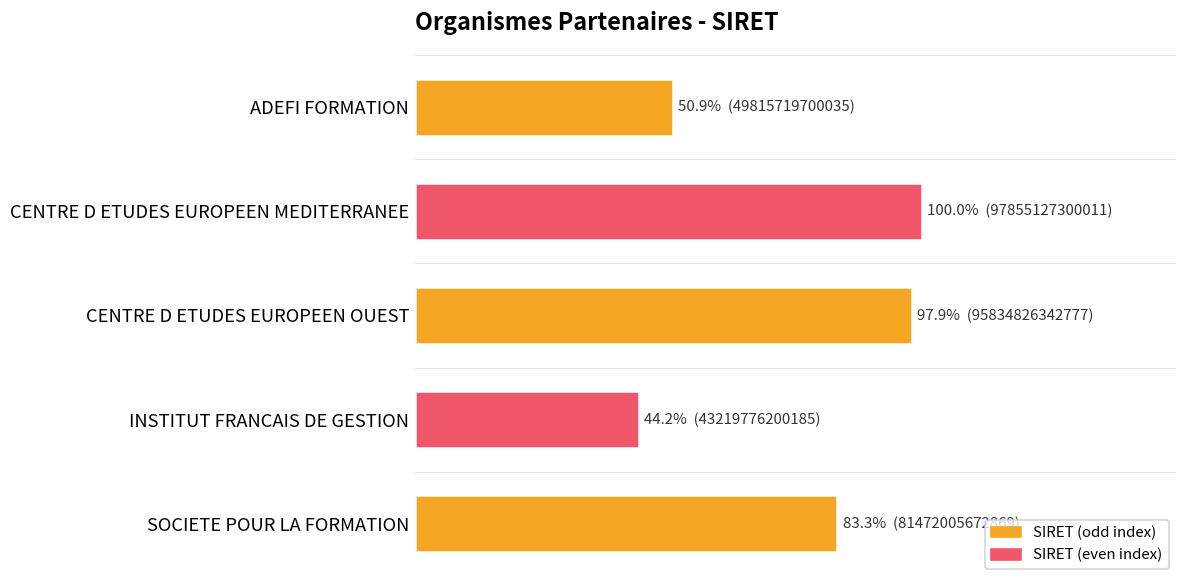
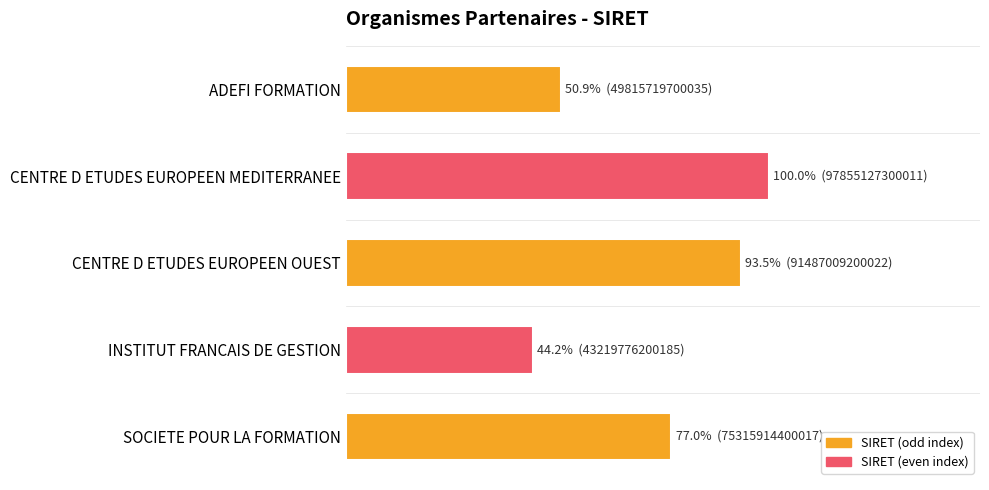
  {
    "ADEFI FORMATION": "50.9%",
    "CENTRE D ETUDES EUROPEEN MEDITERRANEE": "100.0%",
-   "CENTRE D ETUDES EUROPEEN OUEST": "97.9% (95834826342777)",
+   "CENTRE D ETUDES EUROPEEN OUEST": "93.5% (91487009200022)",
    "INSTITUT FRANCAIS DE GESTION": "44.2%",
-   "SOCIETE POUR LA FORMATION": "83.3% (81472005672869)"
+   "SOCIETE POUR LA FORMATION": "77.0% (75315914400017)"
  }
